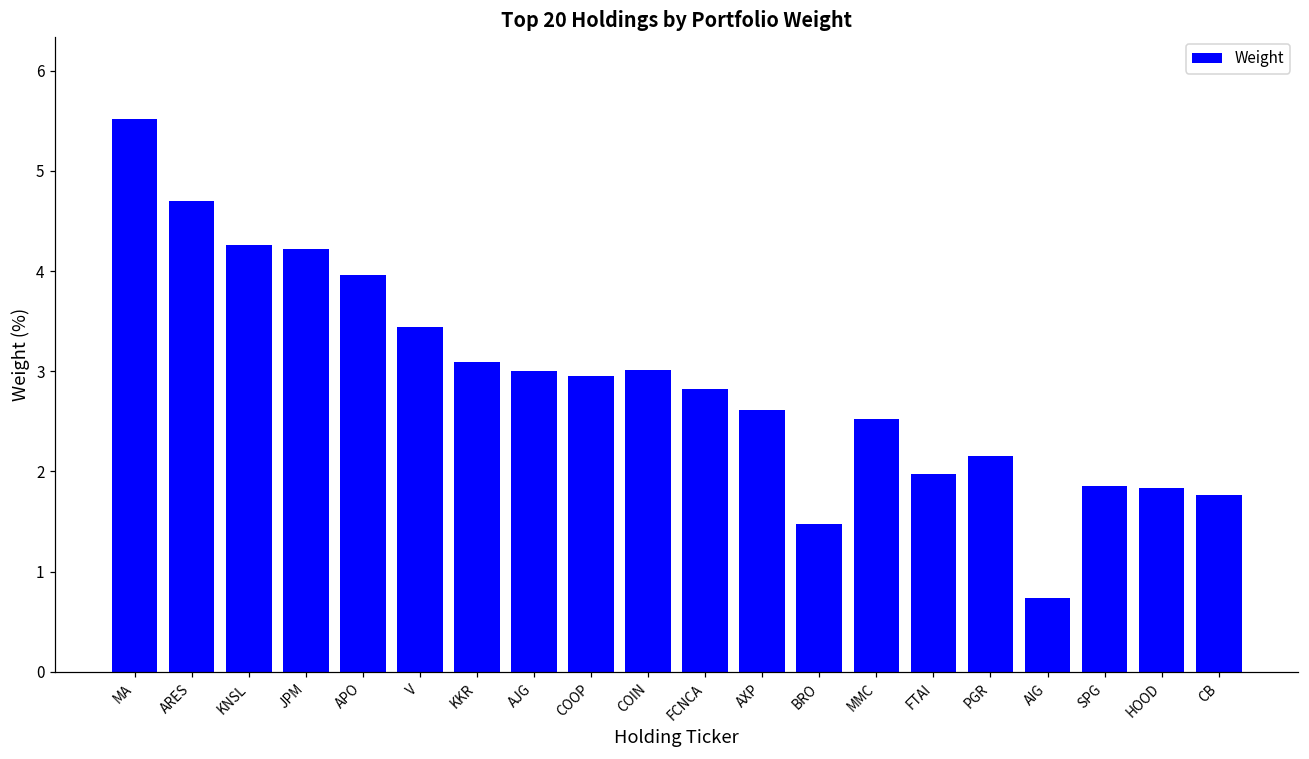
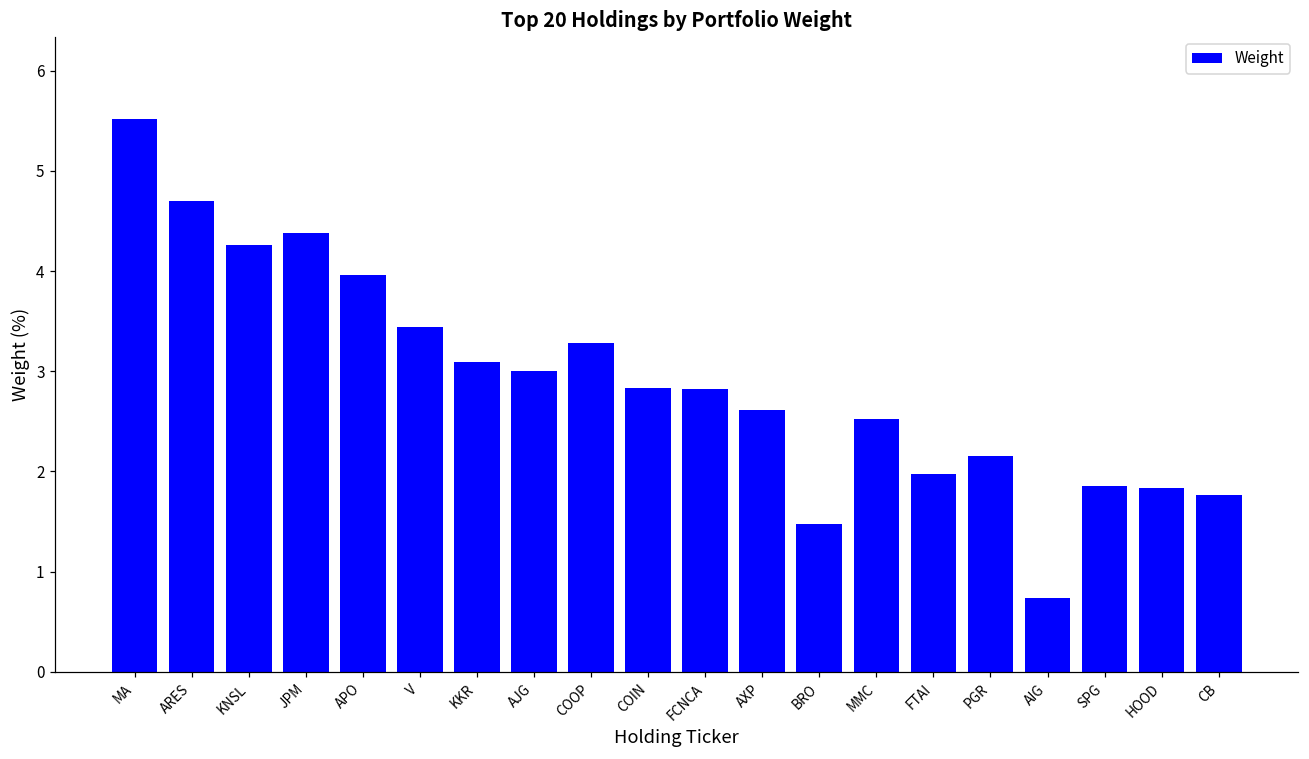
  {
    "MA": 5.5,
    "ARES": 4.7,
    "KNSL": 4.3,
-   "JPM": 4.2,
+   "JPM": 4.4,
    "APO": 4.0,
    "V": 3.4,
    "KKR": 3.1,
    "AJG": 3.0,
-   "COOP": 3.0,
-   "COIN": 3.0,
+   "COOP": 3.3,
+   "COIN": 2.8,
    "FCNCA": 2.8,
    "AXP": 2.6,
    "BRO": 1.5,
    "MMC": 2.5,
    "FTAI": 2.0,
    "PGR": 2.2,
    "AIG": 0.7,
    "SPG": 1.9,
    "HOOD": 1.8,
    "CB": 1.8
  }
